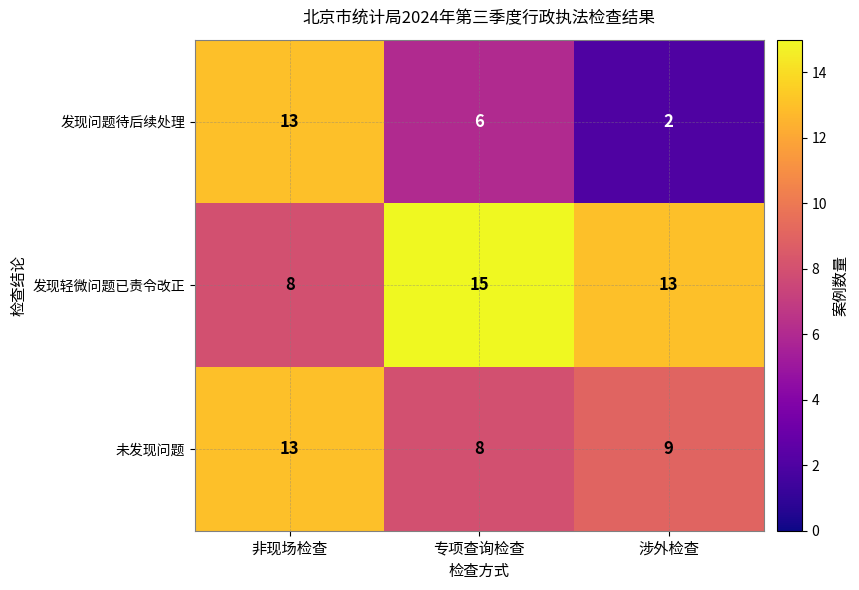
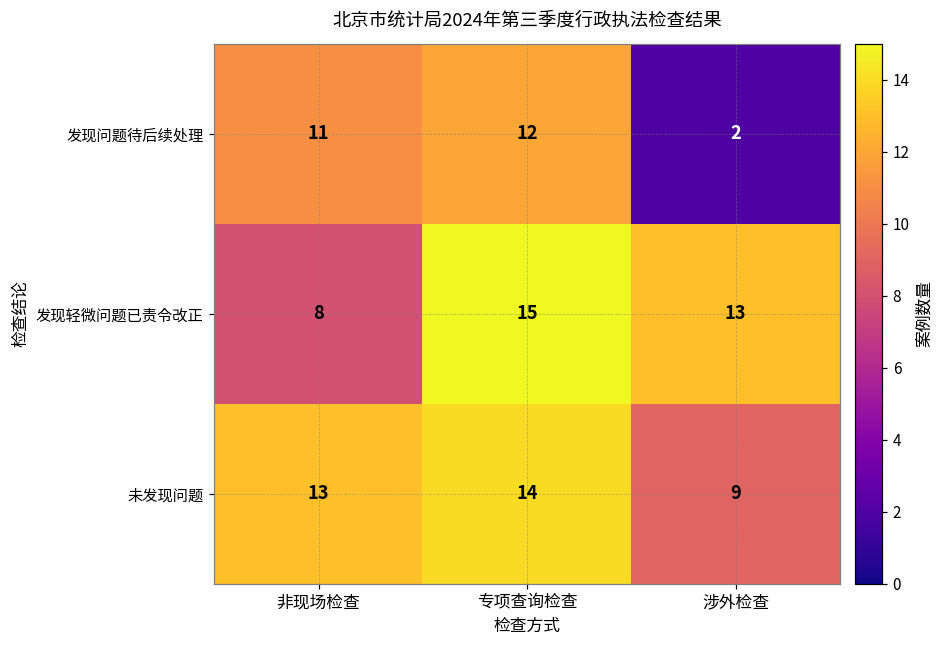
  {
    "发现问题待后续处理": {
-     "非现场检查": 13,
-     "专项查询检查": 6,
+     "非现场检查": 11,
+     "专项查询检查": 12,
      "涉外检查": 2
    },
    "发现轻微问题已责令改正": {
      "非现场检查": 8,
      "专项查询检查": 15,
      "涉外检查": 13
    },
    "未发现问题": {
      "非现场检查": 13,
-     "专项查询检查": 8,
+     "专项查询检查": 14,
      "涉外检查": 9
    }
  }
